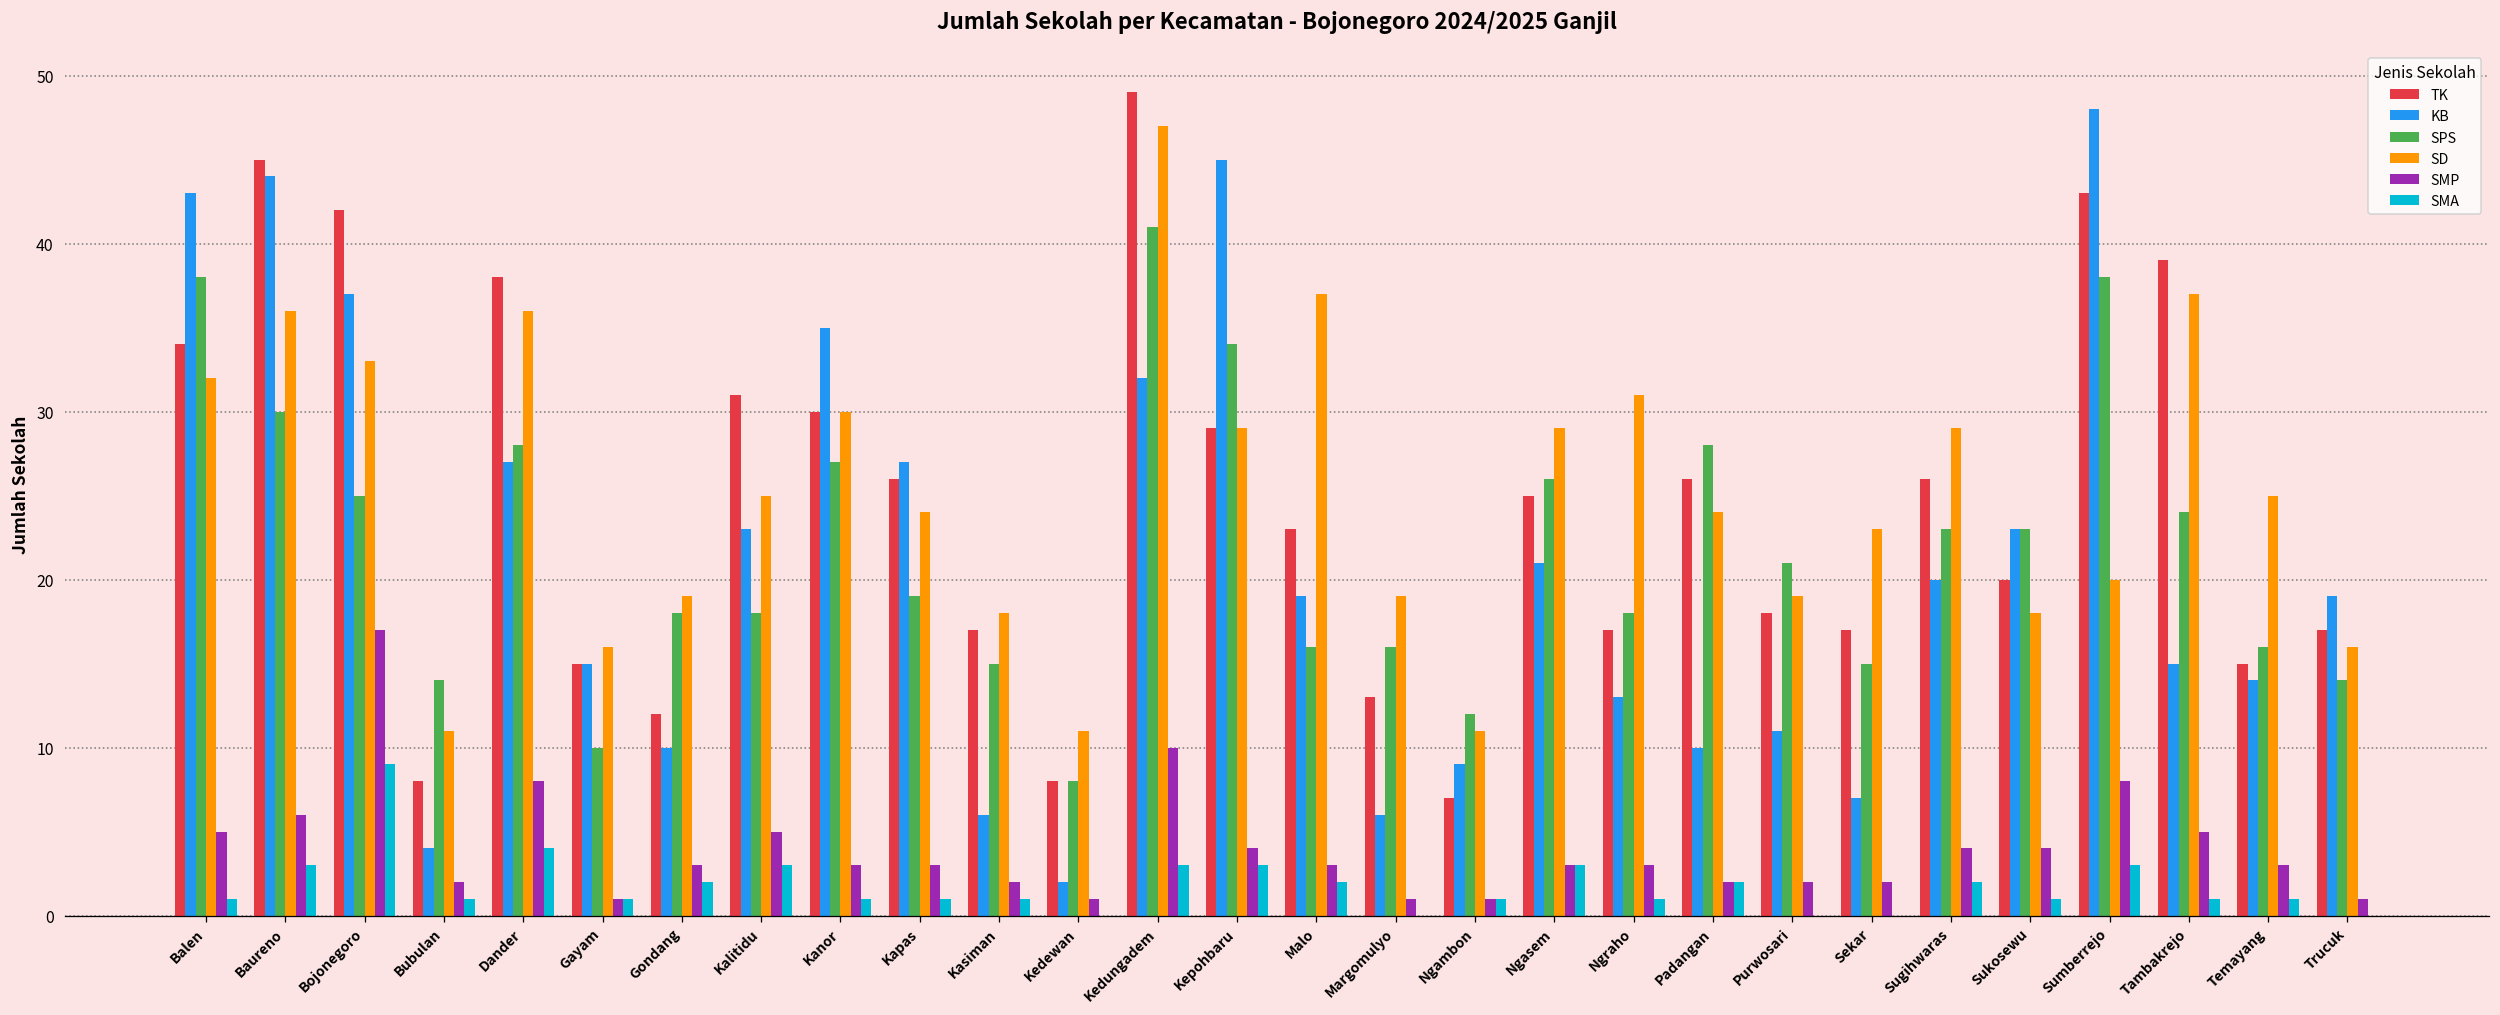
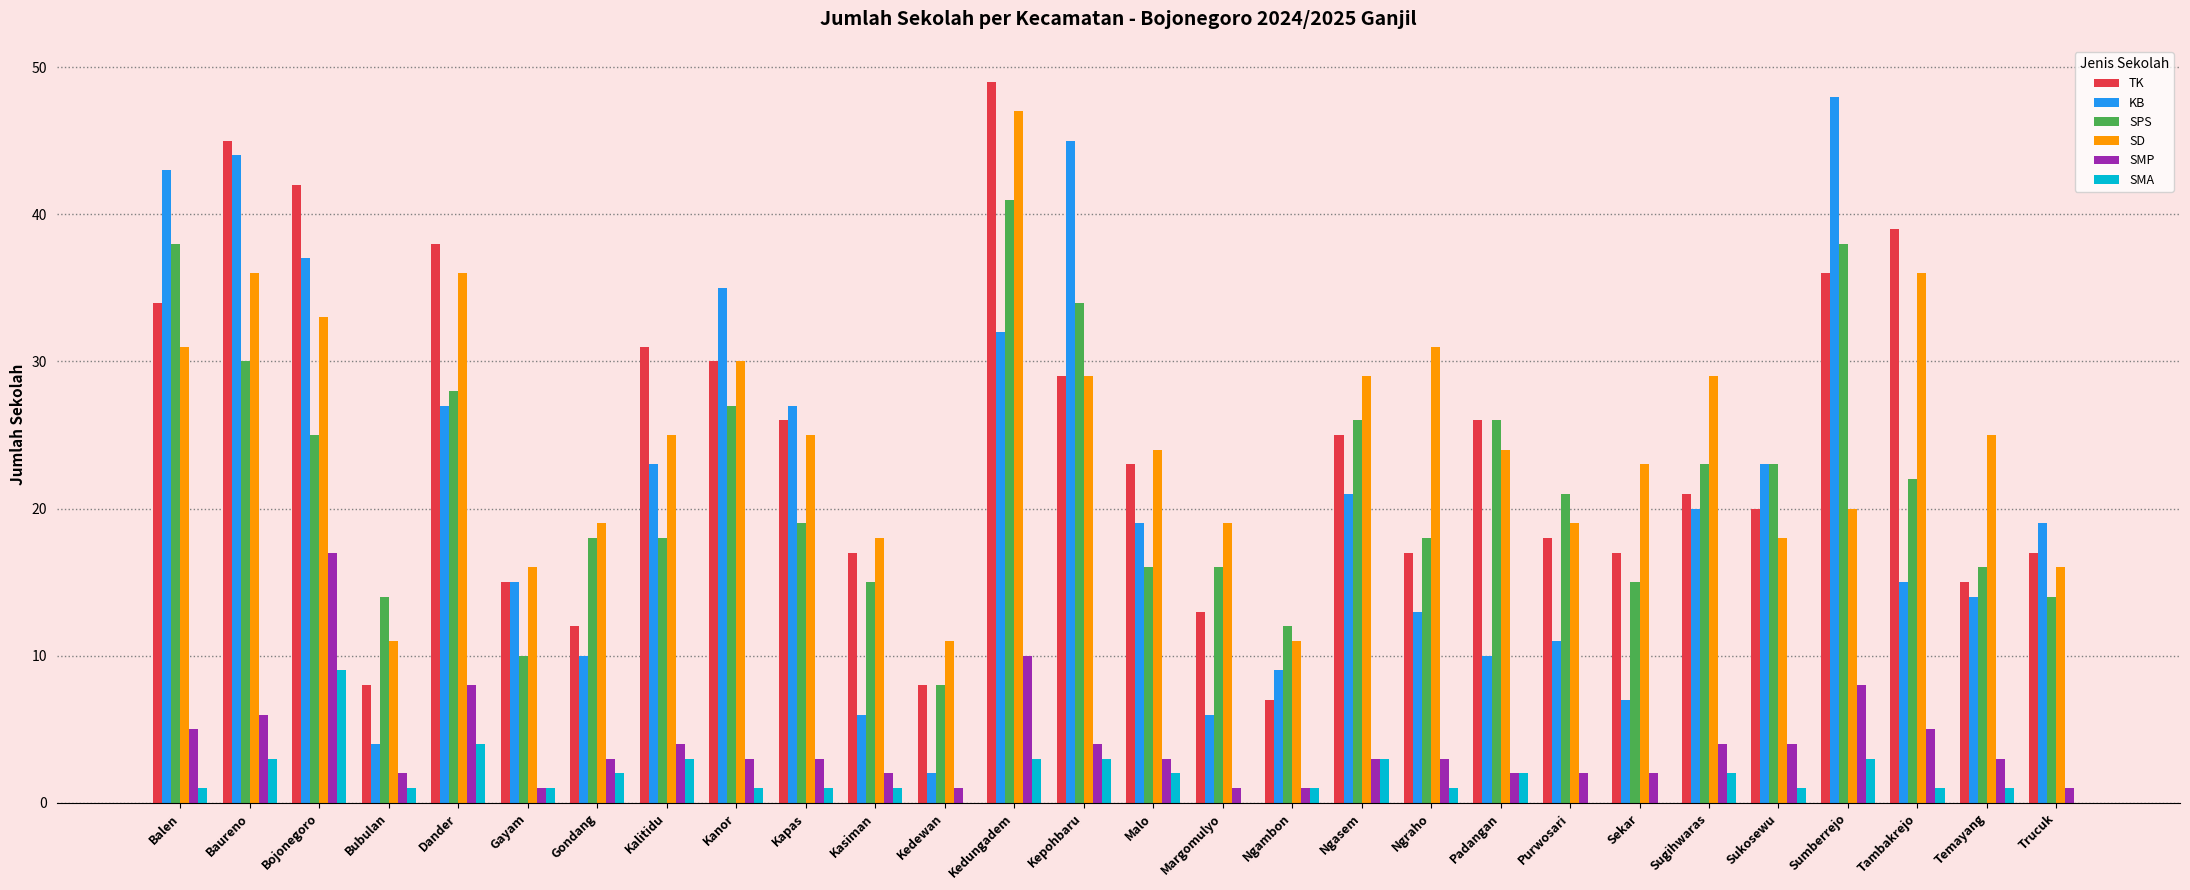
  {
    "TK": {
      "Balen": 34,
      "Baureno": 45,
      "Bojonegoro": 42,
      "Bubulan": 8,
      "Dander": 38,
      "Gayam": 15,
      "Gondang": 12,
      "Kalitidu": 31,
      "Kanor": 30,
      "Kapas": 26,
      "Kasiman": 17,
      "Kedewan": 8,
      "Kedungadem": 49,
      "Kepohbaru": 29,
      "Malo": 23,
      "Margomulyo": 13,
      "Ngambon": 7,
      "Ngasem": 25,
      "Ngraho": 17,
      "Padangan": 26,
      "Purwosari": 18,
      "Sekar": 17,
-     "Sugihwaras": 26,
+     "Sugihwaras": 21,
      "Sukosewu": 20,
-     "Sumberrejo": 43,
+     "Sumberrejo": 36,
      "Tambakrejo": 39,
      "Temayang": 15,
      "Trucuk": 17
    },
    "SPS": {
      "Balen": 38,
      "Baureno": 30,
      "Bojonegoro": 25,
      "Bubulan": 14,
      "Dander": 28,
      "Gayam": 10,
      "Gondang": 18,
      "Kalitidu": 18,
      "Kanor": 27,
      "Kapas": 19,
      "Kasiman": 15,
      "Kedewan": 8,
      "Kedungadem": 41,
      "Kepohbaru": 34,
      "Malo": 16,
      "Margomulyo": 16,
      "Ngambon": 12,
      "Ngasem": 26,
      "Ngraho": 18,
-     "Padangan": 28,
+     "Padangan": 26,
      "Purwosari": 21,
      "Sekar": 15,
      "Sugihwaras": 23,
      "Sukosewu": 23,
      "Sumberrejo": 38,
-     "Tambakrejo": 24,
+     "Tambakrejo": 22,
      "Temayang": 16,
      "Trucuk": 14
    },
    "SD": {
-     "Balen": 32,
+     "Balen": 31,
      "Baureno": 36,
      "Bojonegoro": 33,
      "Bubulan": 11,
      "Dander": 36,
      "Gayam": 16,
      "Gondang": 19,
      "Kalitidu": 25,
      "Kanor": 30,
-     "Kapas": 24,
+     "Kapas": 25,
      "Kasiman": 18,
      "Kedewan": 11,
      "Kedungadem": 47,
      "Kepohbaru": 29,
-     "Malo": 37,
+     "Malo": 24,
      "Margomulyo": 19,
      "Ngambon": 11,
      "Ngasem": 29,
      "Ngraho": 31,
      "Padangan": 24,
      "Purwosari": 19,
      "Sekar": 23,
      "Sugihwaras": 29,
      "Sukosewu": 18,
      "Sumberrejo": 20,
-     "Tambakrejo": 37,
+     "Tambakrejo": 36,
      "Temayang": 25,
      "Trucuk": 16
    },
    "SMP": {
      "Balen": 5,
      "Baureno": 6,
      "Bojonegoro": 17,
      "Bubulan": 2,
      "Dander": 8,
      "Gayam": 1,
      "Gondang": 3,
-     "Kalitidu": 5,
+     "Kalitidu": 4,
      "Kanor": 3,
      "Kapas": 3,
      "Kasiman": 2,
      "Kedewan": 1,
      "Kedungadem": 10,
      "Kepohbaru": 4,
      "Malo": 3,
      "Margomulyo": 1,
      "Ngambon": 1,
      "Ngasem": 3,
      "Ngraho": 3,
      "Padangan": 2,
      "Purwosari": 2,
      "Sekar": 2,
      "Sugihwaras": 4,
      "Sukosewu": 4,
      "Sumberrejo": 8,
      "Tambakrejo": 5,
      "Temayang": 3,
      "Trucuk": 1
    }
  }
